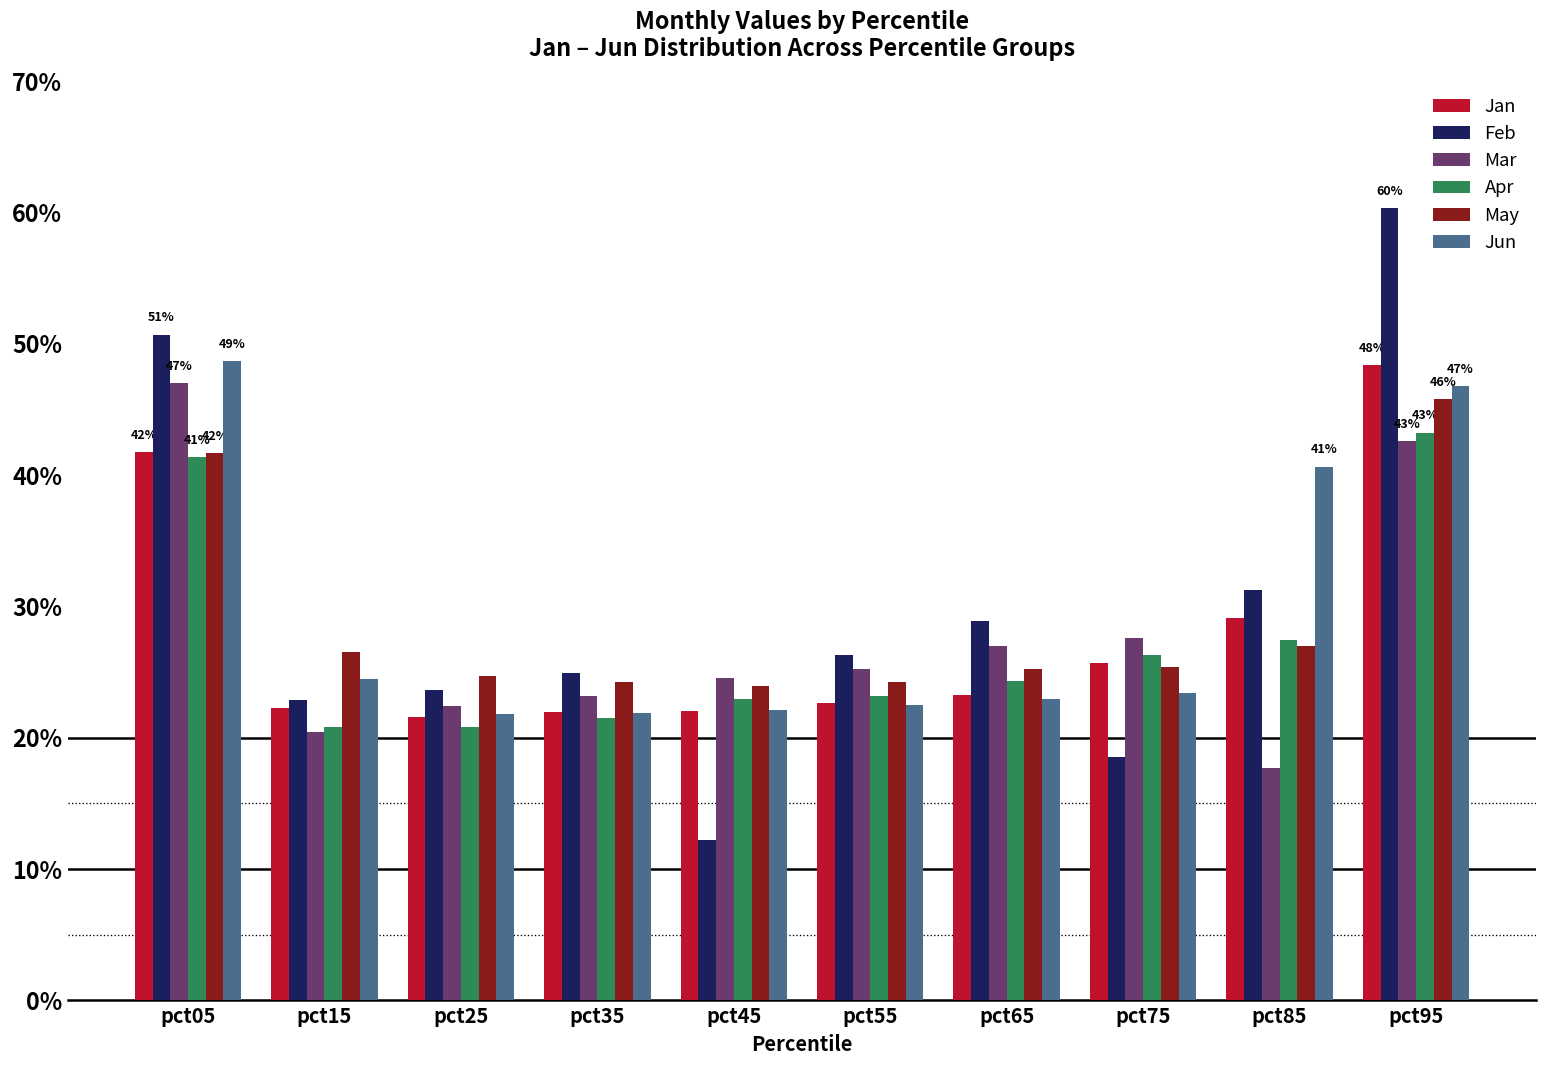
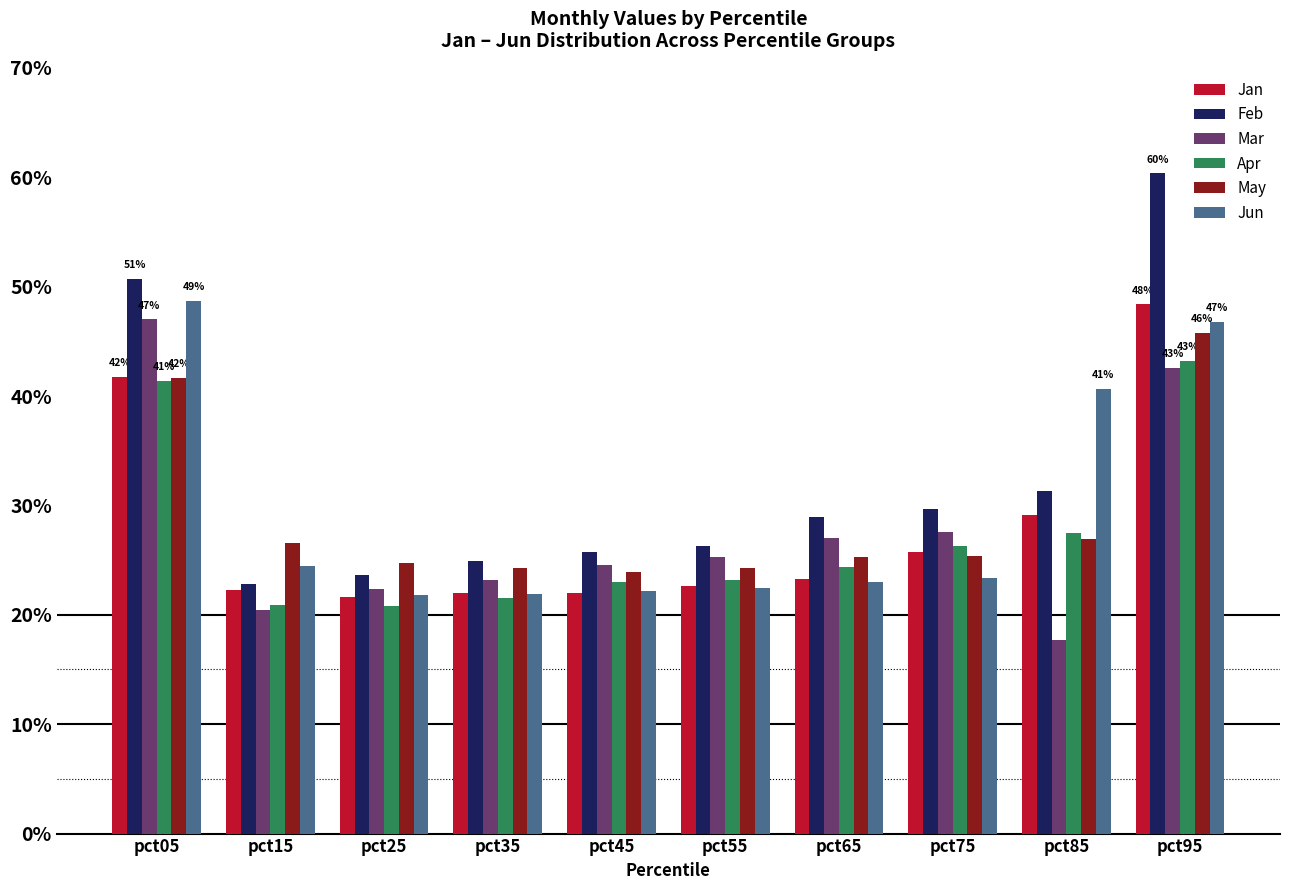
  {
    "Feb": {
      "pct15": "22.8%",
      "pct25": "23.6%",
      "pct35": "25.0%",
-     "pct45": "12.2%",
+     "pct45": "25.7%",
      "pct55": "26.3%",
      "pct65": "28.9%",
-     "pct75": "18.6%",
+     "pct75": "29.7%",
      "pct85": "31.3%"
    },
    "Mar": {
      "pct05": "47%"
    },
    "Apr": {
      "pct95": "43%"
    },
    "Jun": {
      "pct05": "49%",
      "pct85": "41%",
      "pct95": "47%"
    }
  }
